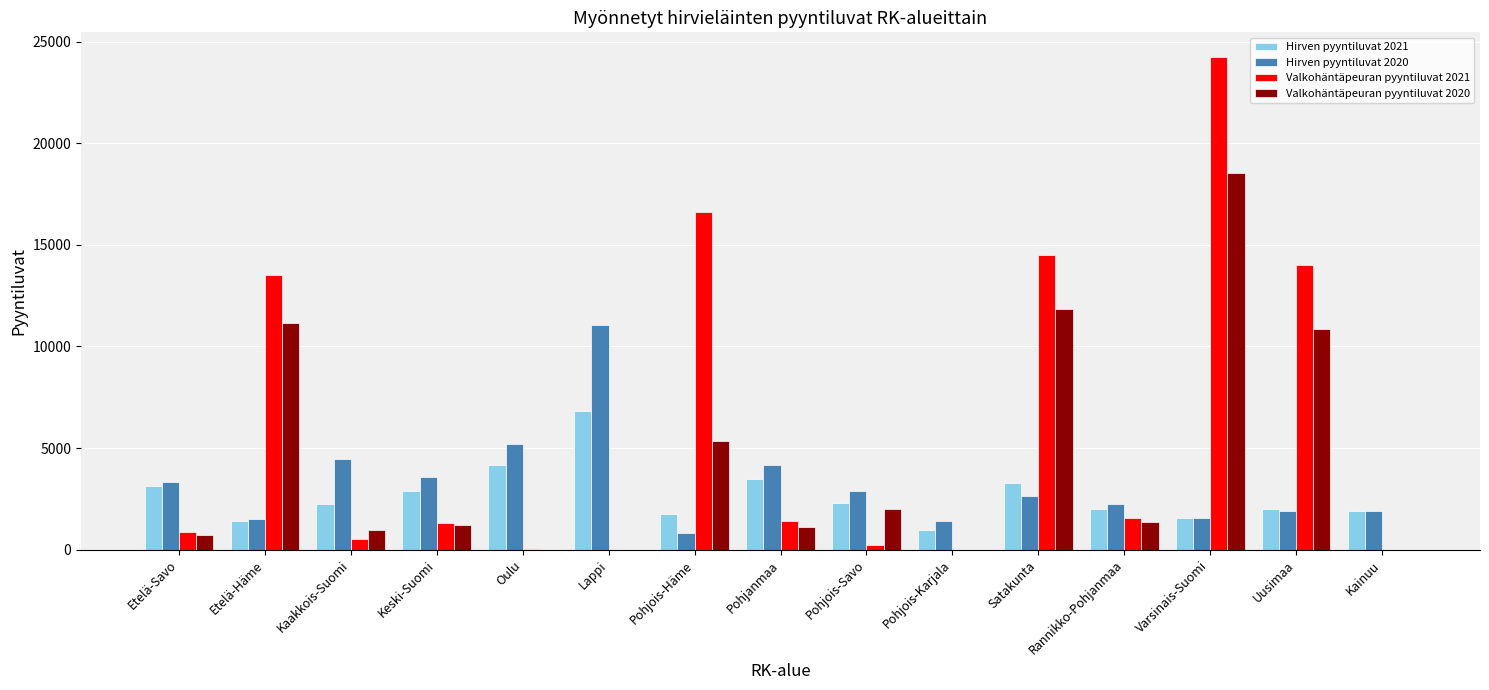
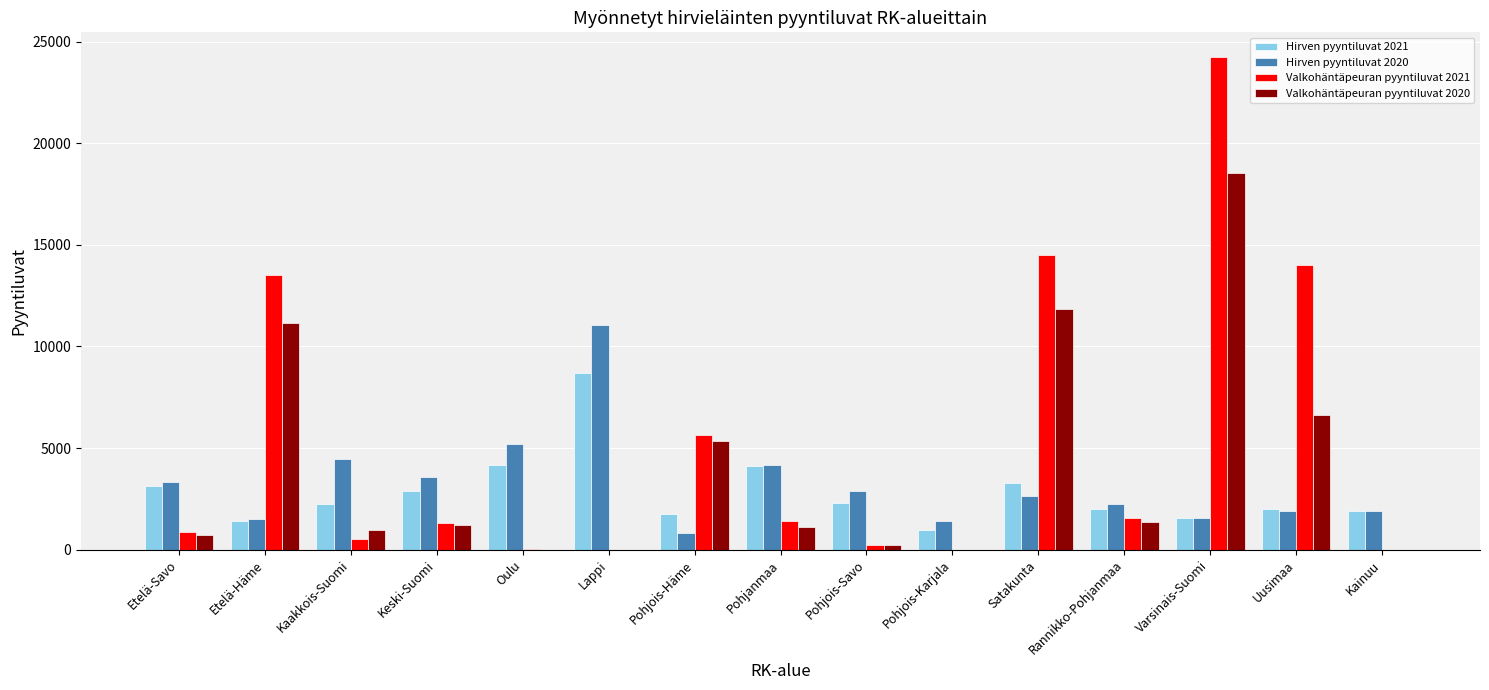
  {
    "Hirven pyyntiluvat 2021": {
      "Etelä-Savo": 3100,
      "Etelä-Häme": 1400,
      "Kaakkois-Suomi": 2200,
      "Keski-Suomi": 2900,
      "Oulu": 4200,
-     "Lappi": 6800,
+     "Lappi": 8700,
      "Pohjois-Häme": 1800,
-     "Pohjanmaa": 3500,
+     "Pohjanmaa": 4100,
      "Pohjois-Savo": 2300,
      "Pohjois-Karjala": 1000,
      "Satakunta": 3300,
      "Rannikko-Pohjanmaa": 2000,
      "Varsinais-Suomi": 1600,
      "Uusimaa": 2000,
      "Kainuu": 1900
    },
    "Hirven pyyntiluvat 2020": {
      "Etelä-Savo": 3300,
      "Etelä-Häme": 1500,
      "Kaakkois-Suomi": 4400,
      "Keski-Suomi": 3600,
      "Oulu": 5200,
      "Lappi": 11000,
      "Pohjois-Häme": 800,
      "Pohjanmaa": 4100,
      "Pohjois-Savo": 2900,
      "Pohjois-Karjala": 1400,
      "Satakunta": 2600,
      "Rannikko-Pohjanmaa": 2200,
      "Varsinais-Suomi": 1600,
      "Uusimaa": 1900,
      "Kainuu": 1900
    },
    "Valkohäntäpeuran pyyntiluvat 2021": {
      "Etelä-Savo": 900,
      "Etelä-Häme": 13500,
      "Kaakkois-Suomi": 500,
      "Keski-Suomi": 1300,
      "Lappi": 0,
-     "Pohjois-Häme": 16600,
+     "Pohjois-Häme": 5600,
      "Pohjanmaa": 1400,
      "Pohjois-Savo": 200,
      "Pohjois-Karjala": 0,
      "Satakunta": 14500,
      "Rannikko-Pohjanmaa": 1500,
      "Varsinais-Suomi": 24200,
      "Uusimaa": 14000,
      "Kainuu": 0
    },
    "Valkohäntäpeuran pyyntiluvat 2020": {
      "Etelä-Savo": 700,
      "Etelä-Häme": 11100,
      "Kaakkois-Suomi": 1000,
      "Keski-Suomi": 1200,
      "Lappi": 0,
      "Pohjois-Häme": 5300,
      "Pohjanmaa": 1100,
-     "Pohjois-Savo": 2000,
+     "Pohjois-Savo": 200,
      "Pohjois-Karjala": 0,
      "Satakunta": 11800,
      "Rannikko-Pohjanmaa": 1300,
      "Varsinais-Suomi": 18500,
-     "Uusimaa": 10900,
+     "Uusimaa": 6600,
      "Kainuu": 0
    }
  }
